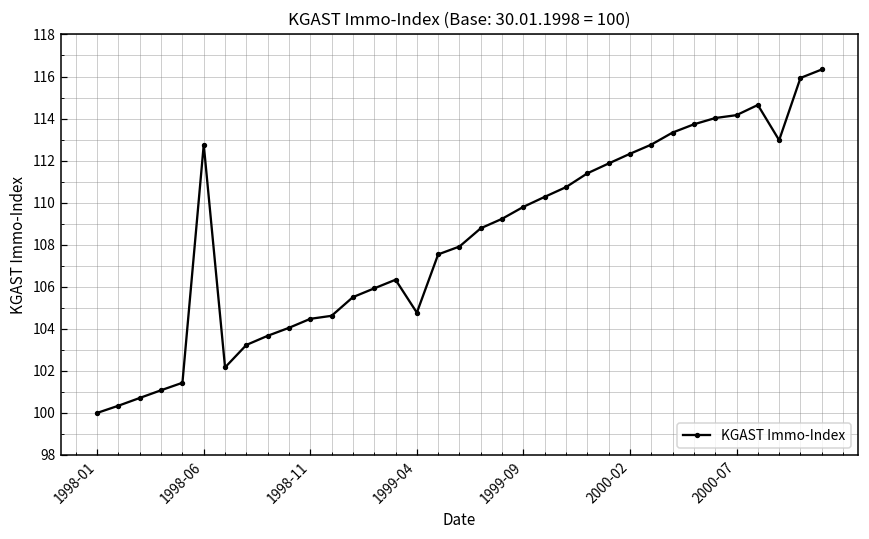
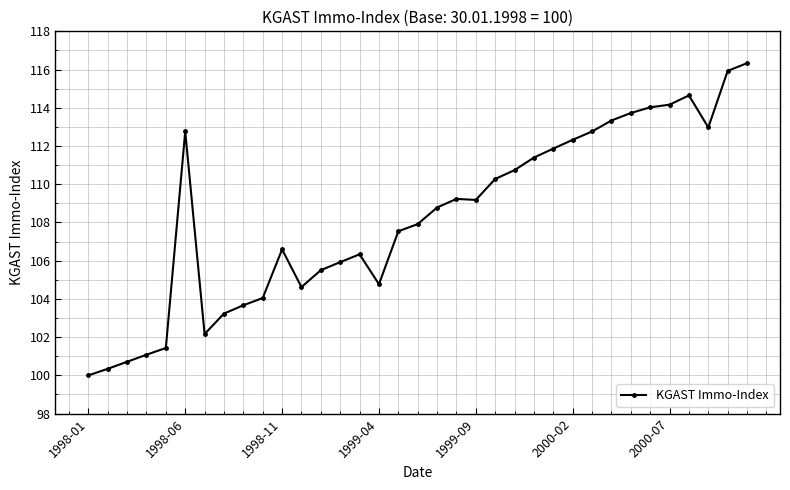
  {
    "1998-01": 100.0,
    "1998-06": 112.8,
-   "1998-11": 104.5,
+   "1998-11": 106.6,
    "1999-04": 104.8,
-   "1999-09": 109.8,
+   "1999-09": 109.2,
    "2000-02": 112.3,
    "2000-07": 114.2
  }
